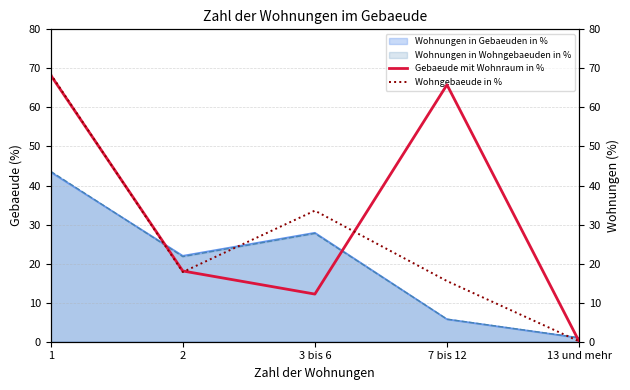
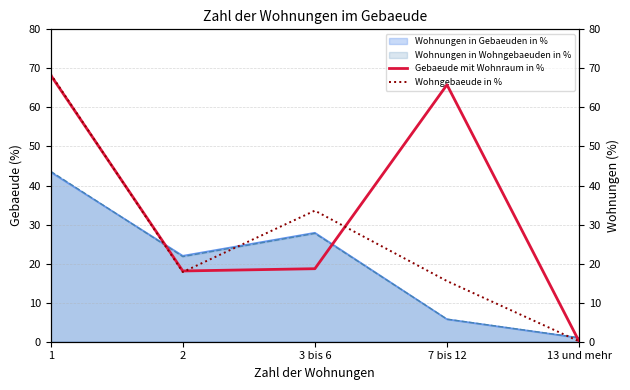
  {
    "Gebaeude mit Wohnraum in %": {
-     "3 bis 6": 12
+     "3 bis 6": 19
    },
    "Wohngebaeude in %": {
      "3 bis 6": 34,
      "7 bis 12": 16
    }
  }
